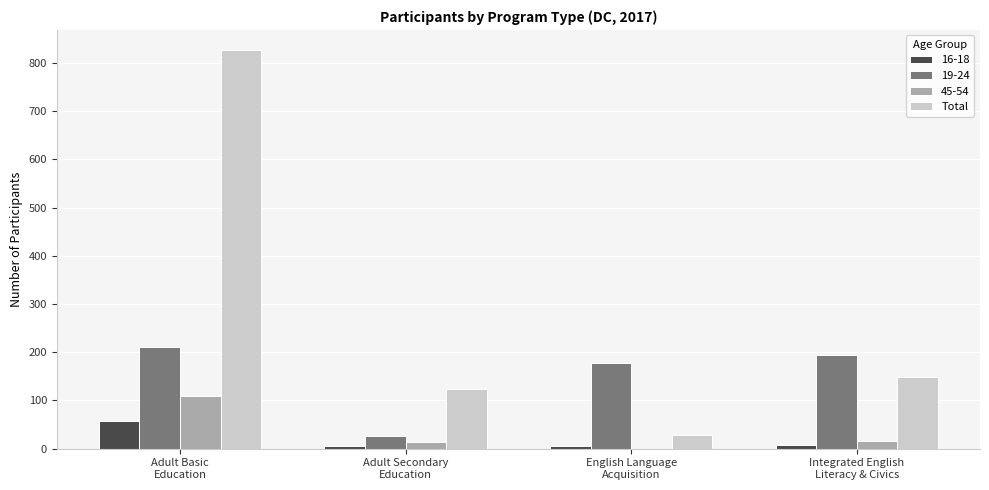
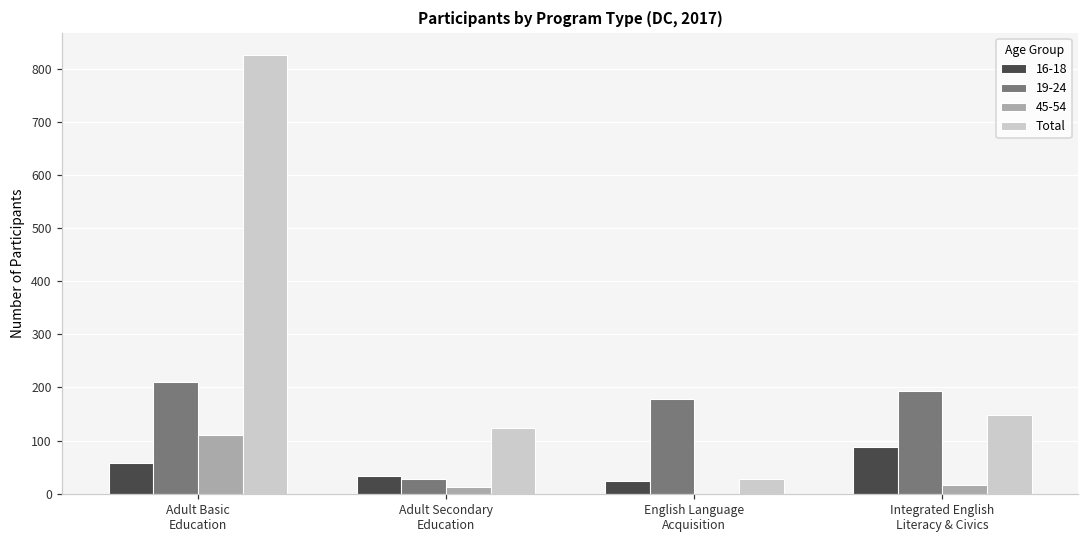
  {
    "16-18": {
      "Adult Basic Education": 60,
-     "Adult Secondary Education": 10,
-     "English Language Acquisition": 10,
-     "Integrated English Literacy & Civics": 10
+     "Adult Secondary Education": 30,
+     "English Language Acquisition": 20,
+     "Integrated English Literacy & Civics": 90
    },
    "19-24": {
      "Adult Basic Education": 210,
      "Adult Secondary Education": 30,
      "English Language Acquisition": 180,
      "Integrated English Literacy & Civics": 190
    }
  }
